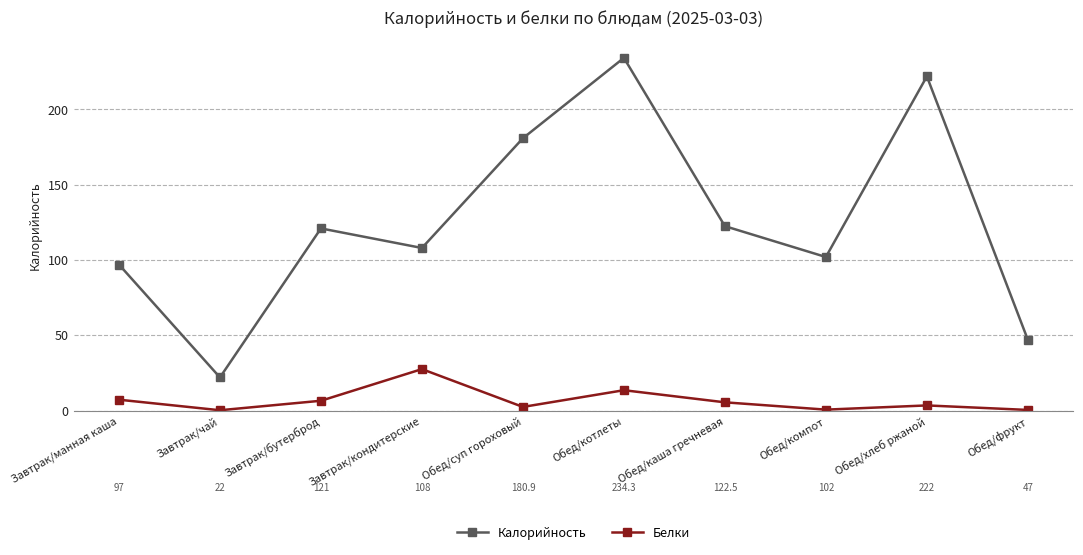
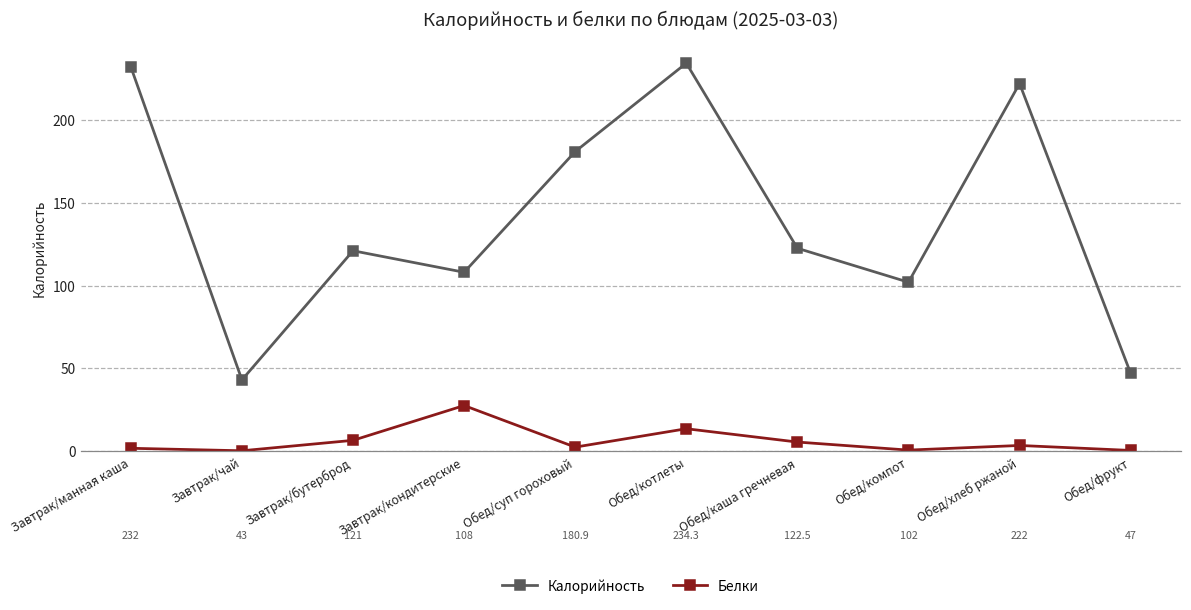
  {
    "Калорийность": {
-     "Завтрак/манная каша": 97,
-     "Завтрак/чай": 22
+     "Завтрак/манная каша": 232,
+     "Завтрак/чай": 43
    },
    "Белки": {
-     "Завтрак/манная каша": 7,
+     "Завтрак/манная каша": 2,
      "Завтрак/чай": 0,
      "Завтрак/бутерброд": 7,
      "Завтрак/кондитерские": 28,
      "Обед/суп гороховый": 2,
      "Обед/котлеты": 14,
      "Обед/каша гречневая": 5,
      "Обед/компот": 1,
      "Обед/хлеб ржаной": 3,
      "Обед/фрукт": 0
    }
  }
